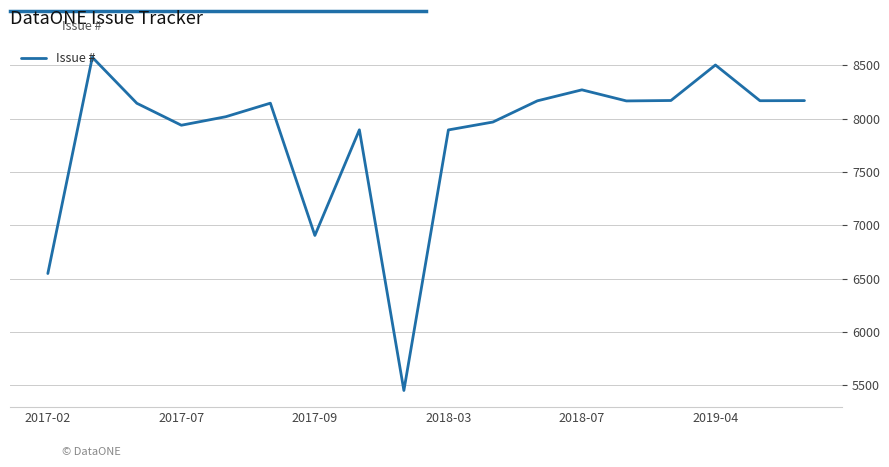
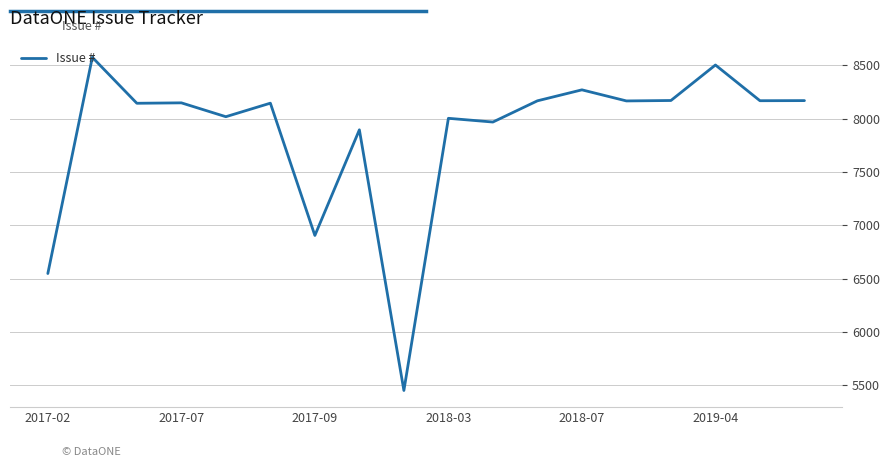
  {
    "2017-02": 6550,
-   "2017-07": 7940,
+   "2017-07": 8150,
    "2017-09": 6910,
-   "2018-03": 7900,
+   "2018-03": 8000,
    "2018-07": 8270,
    "2019-04": 8500
  }
